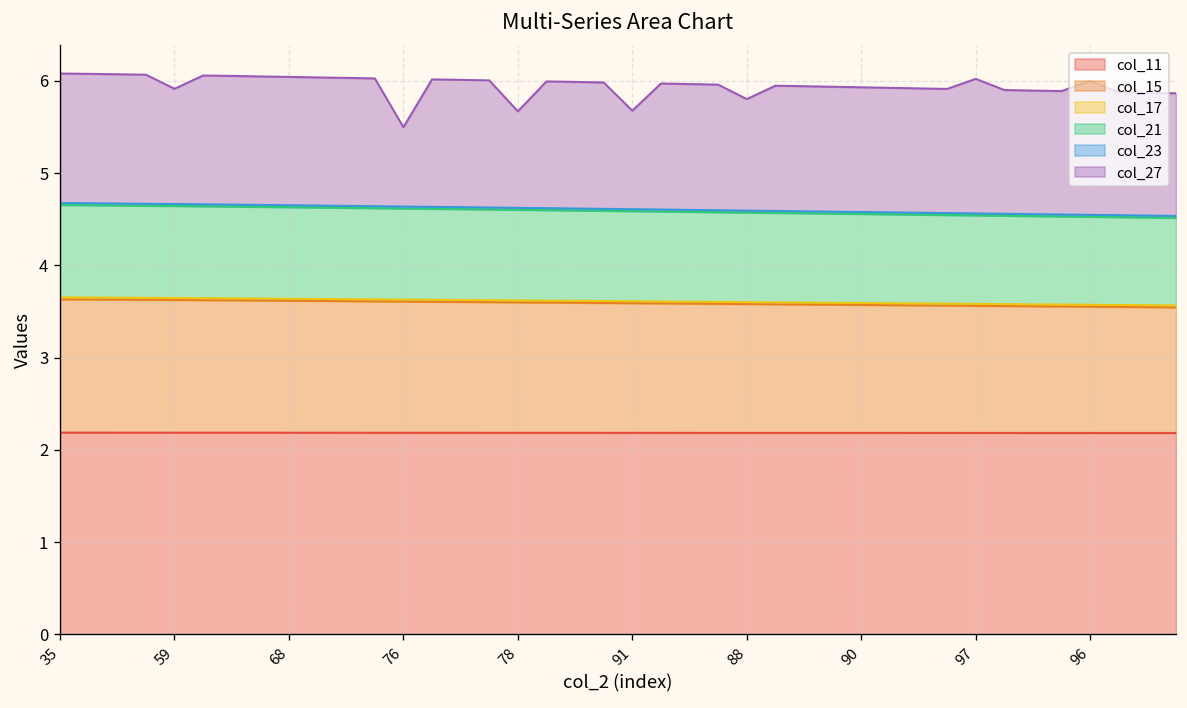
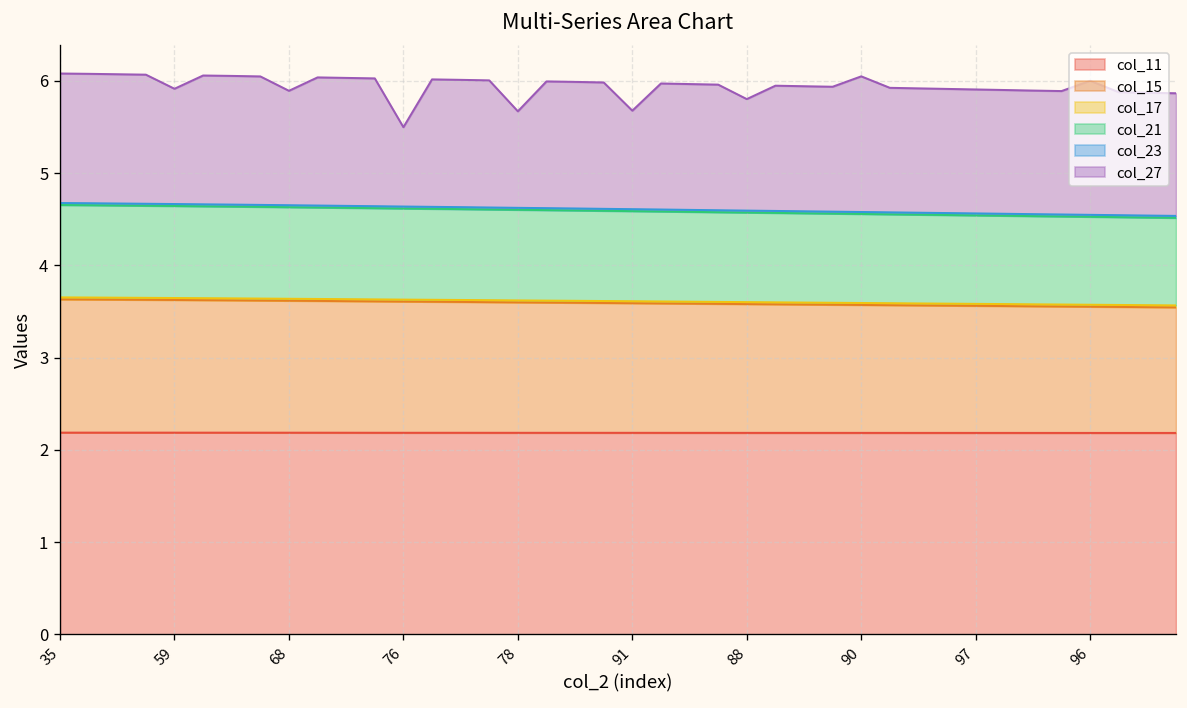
  {
    "col_27": {
      "59": 1.2,
-     "68": 1.4,
+     "68": 1.2,
      "76": 0.9,
      "78": 1.0,
      "91": 1.1,
      "88": 1.2,
-     "90": 1.4,
-     "97": 1.5
+     "90": 1.5,
+     "97": 1.3
    }
  }
